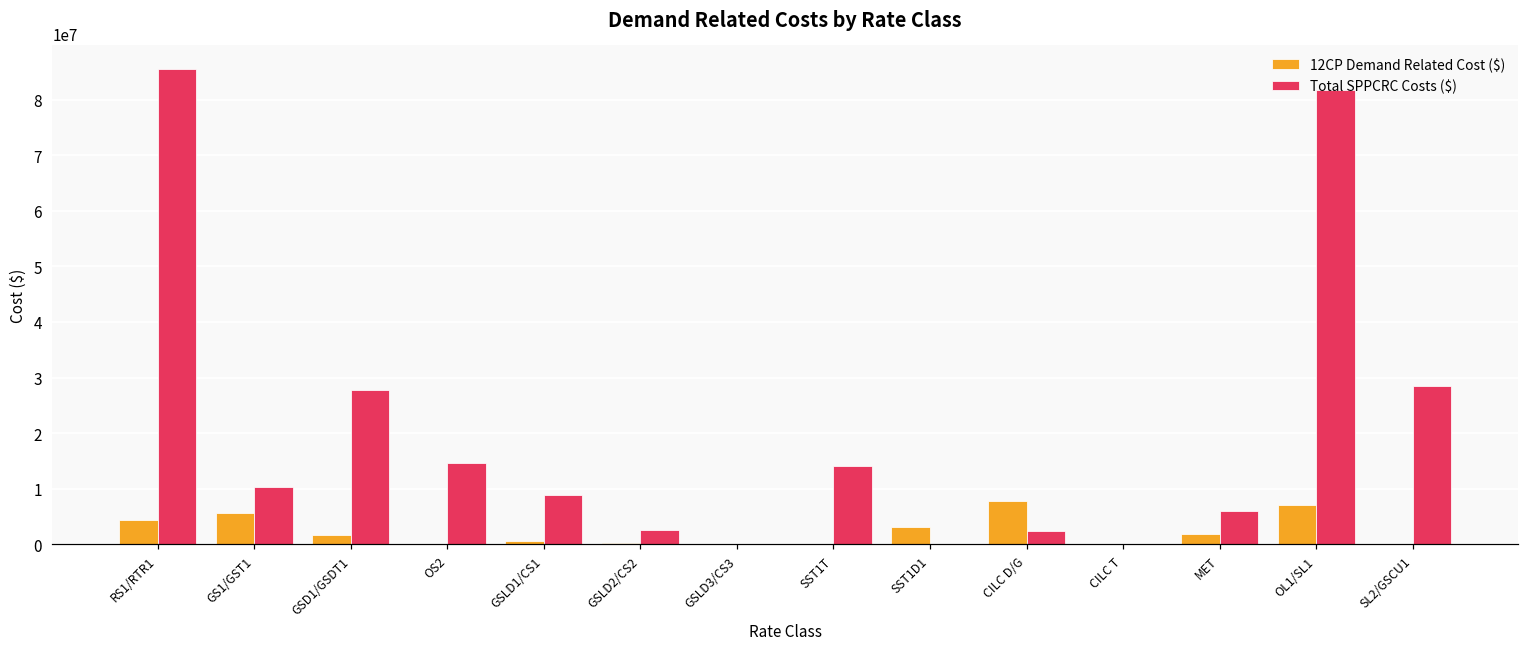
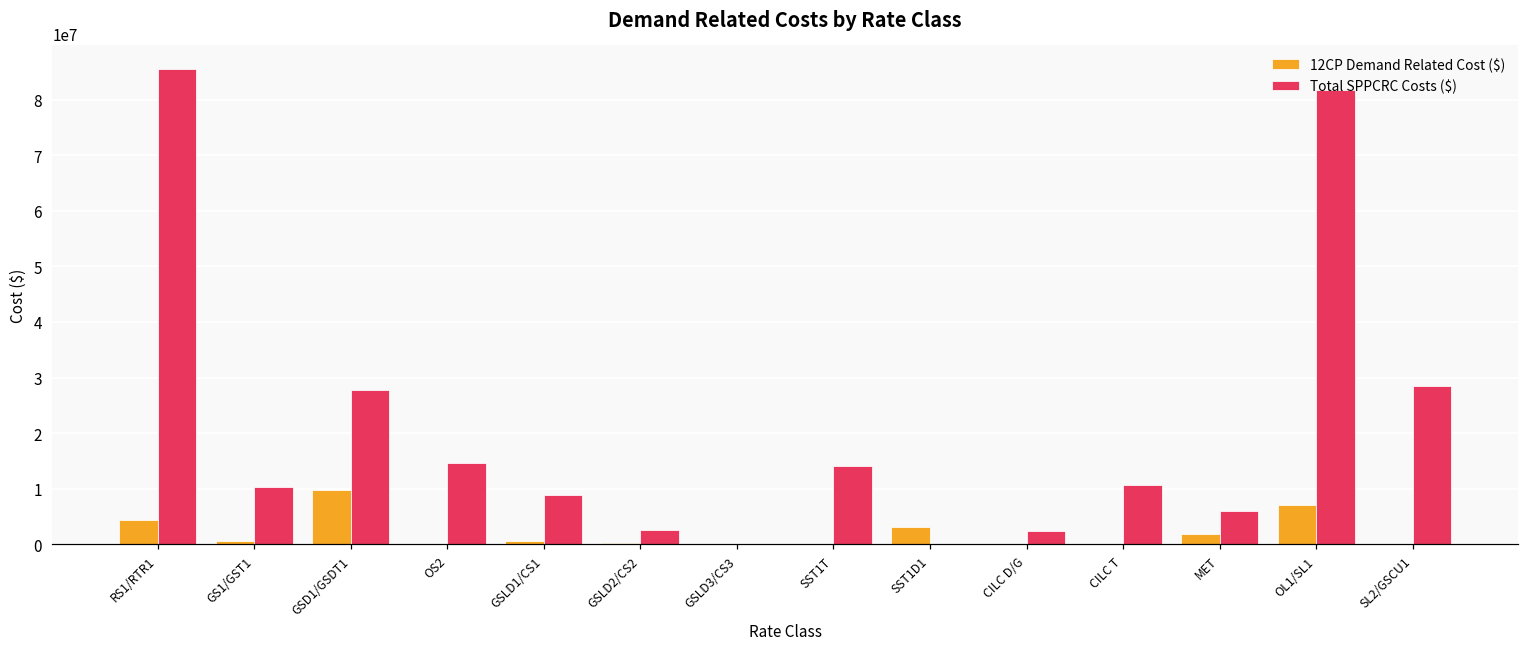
  {
    "12CP Demand Related Cost ($)": {
      "RS1/RTR1": 4000000,
-     "GS1/GST1": 6000000,
-     "GSD1/GSDT1": 2000000,
+     "GS1/GST1": 1000000,
+     "GSD1/GSDT1": 10000000,
      "GSLD1/CS1": 1000000,
      "SST1D1": 3000000,
-     "CILC D/G": 8000000,
+     "CILC D/G": 0,
      "MET": 2000000,
      "OL1/SL1": 7000000
    },
    "Total SPPCRC Costs ($)": {
      "RS1/RTR1": 86000000,
      "GS1/GST1": 10000000,
      "GSD1/GSDT1": 28000000,
      "OS2": 15000000,
      "GSLD1/CS1": 9000000,
      "GSLD2/CS2": 3000000,
      "SST1T": 14000000,
      "CILC D/G": 2000000,
-     "CILC T": 0,
+     "CILC T": 11000000,
      "MET": 6000000,
      "OL1/SL1": 82000000,
      "SL2/GSCU1": 28000000
    }
  }
